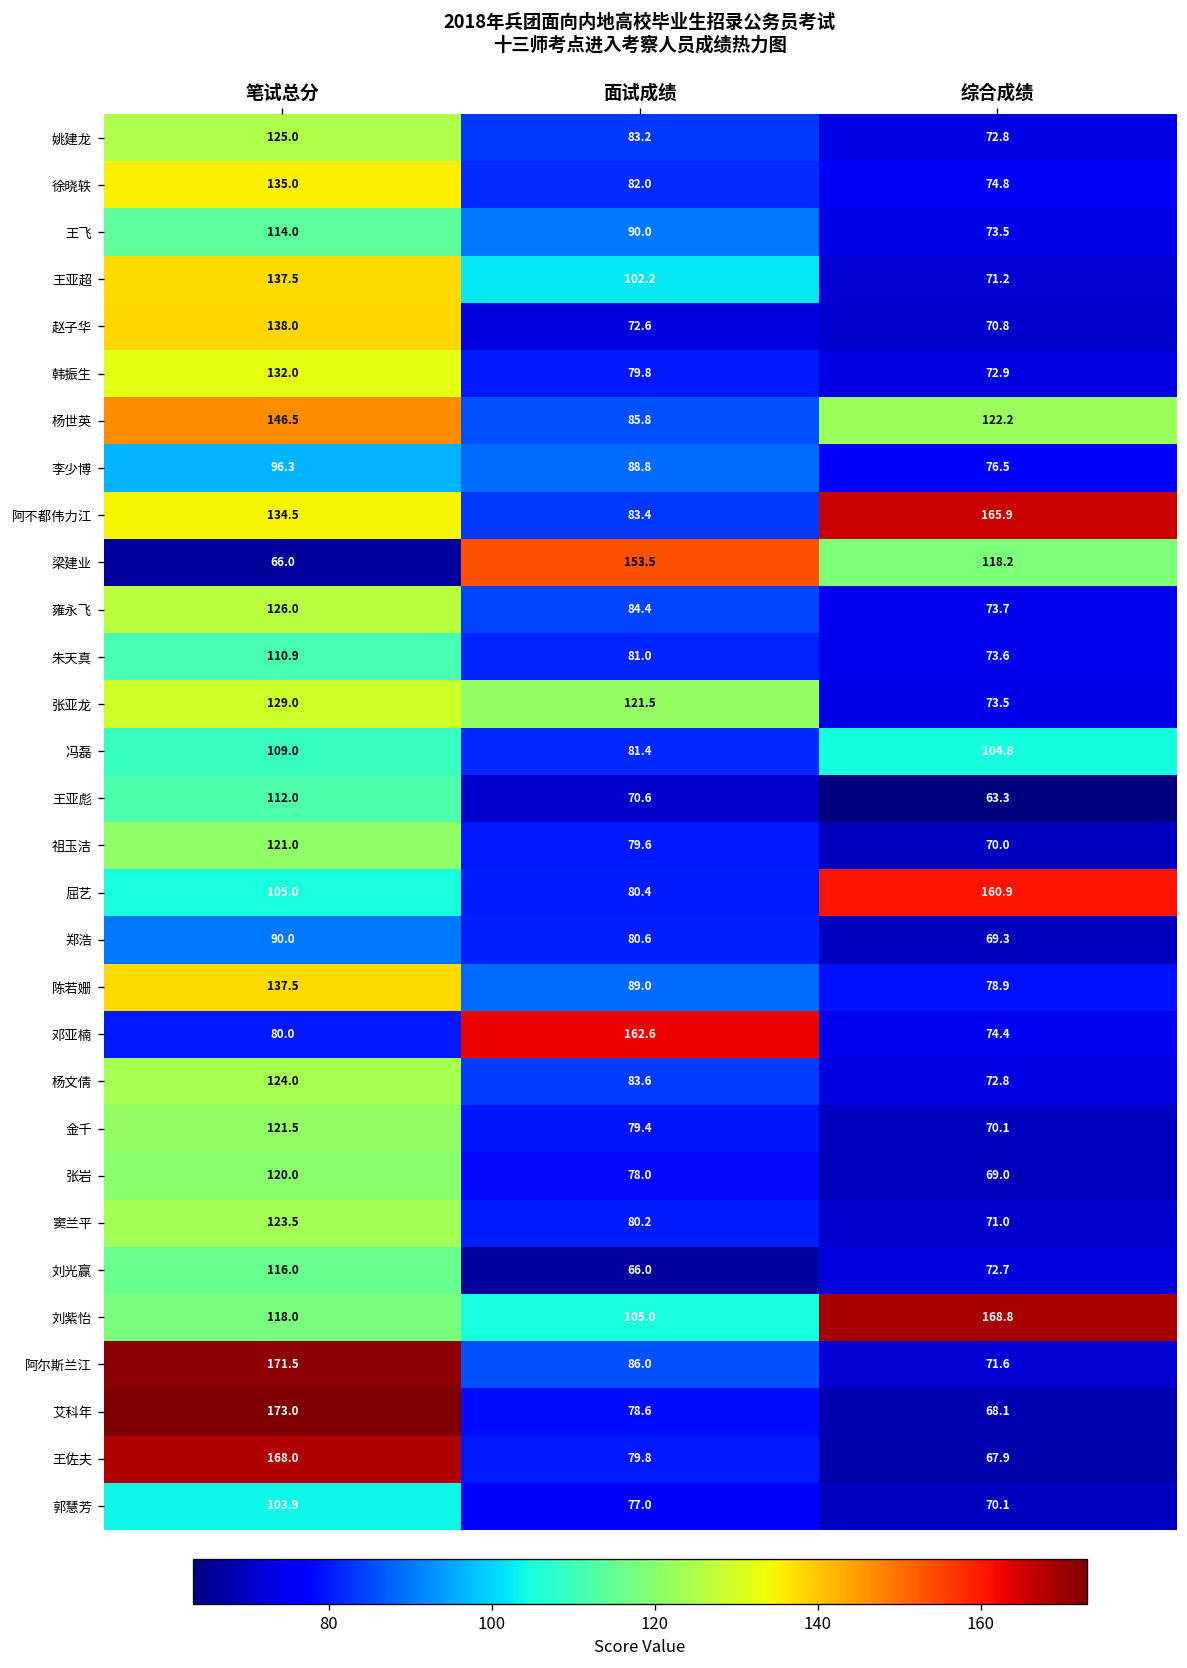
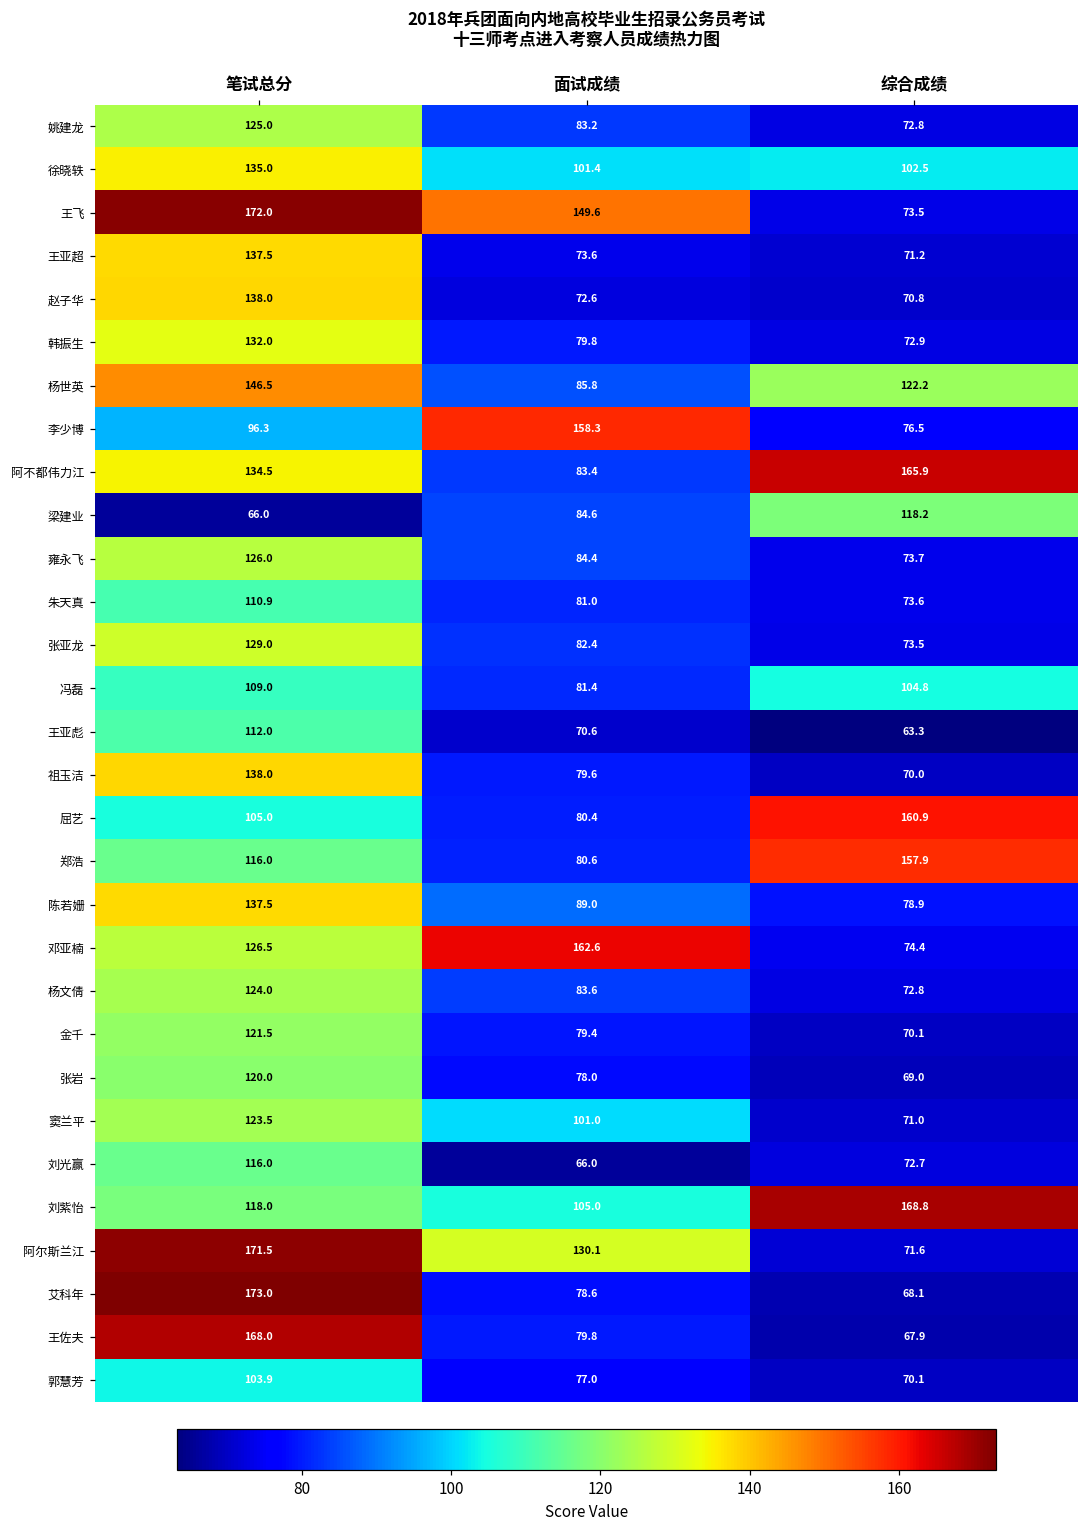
  {
    "姚建龙": {
      "笔试总分": 125.0,
      "面试成绩": 83.2,
      "综合成绩": 72.8
    },
    "徐晓轶": {
      "笔试总分": 135.0,
-     "面试成绩": 82.0,
-     "综合成绩": 74.8
+     "面试成绩": 101.4,
+     "综合成绩": 102.5
    },
    "王飞": {
-     "笔试总分": 114.0,
-     "面试成绩": 90.0,
+     "笔试总分": 172.0,
+     "面试成绩": 149.6,
      "综合成绩": 73.5
    },
    "王亚超": {
      "笔试总分": 137.5,
-     "面试成绩": 102.2,
+     "面试成绩": 73.6,
      "综合成绩": 71.2
    },
    "赵子华": {
      "笔试总分": 138.0,
      "面试成绩": 72.6,
      "综合成绩": 70.8
    },
    "韩振生": {
      "笔试总分": 132.0,
      "面试成绩": 79.8,
      "综合成绩": 72.9
    },
    "杨世英": {
      "笔试总分": 146.5,
      "面试成绩": 85.8,
      "综合成绩": 122.2
    },
    "李少博": {
      "笔试总分": 96.3,
-     "面试成绩": 88.8,
+     "面试成绩": 158.3,
      "综合成绩": 76.5
    },
    "阿不都伟力江": {
      "笔试总分": 134.5,
      "面试成绩": 83.4,
      "综合成绩": 165.9
    },
    "梁建业": {
      "笔试总分": 66.0,
-     "面试成绩": 153.5,
+     "面试成绩": 84.6,
      "综合成绩": 118.2
    },
    "雍永飞": {
      "笔试总分": 126.0,
      "面试成绩": 84.4,
      "综合成绩": 73.7
    },
    "朱天真": {
      "笔试总分": 110.9,
      "面试成绩": 81.0,
      "综合成绩": 73.6
    },
    "张亚龙": {
      "笔试总分": 129.0,
-     "面试成绩": 121.5,
+     "面试成绩": 82.4,
      "综合成绩": 73.5
    },
    "冯磊": {
      "笔试总分": 109.0,
      "面试成绩": 81.4,
      "综合成绩": 104.8
    },
    "王亚彪": {
      "笔试总分": 112.0,
      "面试成绩": 70.6,
      "综合成绩": 63.3
    },
    "祖玉洁": {
-     "笔试总分": 121.0,
+     "笔试总分": 138.0,
      "面试成绩": 79.6,
      "综合成绩": 70.0
    },
    "屈艺": {
      "笔试总分": 105.0,
      "面试成绩": 80.4,
      "综合成绩": 160.9
    },
    "郑浩": {
-     "笔试总分": 90.0,
+     "笔试总分": 116.0,
      "面试成绩": 80.6,
-     "综合成绩": 69.3
+     "综合成绩": 157.9
    },
    "陈若姗": {
      "笔试总分": 137.5,
      "面试成绩": 89.0,
      "综合成绩": 78.9
    },
    "邓亚楠": {
-     "笔试总分": 80.0,
+     "笔试总分": 126.5,
      "面试成绩": 162.6,
      "综合成绩": 74.4
    },
    "杨文倩": {
      "笔试总分": 124.0,
      "面试成绩": 83.6,
      "综合成绩": 72.8
    },
    "金千": {
      "笔试总分": 121.5,
      "面试成绩": 79.4,
      "综合成绩": 70.1
    },
    "张岩": {
      "笔试总分": 120.0,
      "面试成绩": 78.0,
      "综合成绩": 69.0
    },
    "窦兰平": {
      "笔试总分": 123.5,
-     "面试成绩": 80.2,
+     "面试成绩": 101.0,
      "综合成绩": 71.0
    },
    "刘光赢": {
      "笔试总分": 116.0,
      "面试成绩": 66.0,
      "综合成绩": 72.7
    },
    "刘紫怡": {
      "笔试总分": 118.0,
      "面试成绩": 105.0,
      "综合成绩": 168.8
    },
    "阿尔斯兰江": {
      "笔试总分": 171.5,
-     "面试成绩": 86.0,
+     "面试成绩": 130.1,
      "综合成绩": 71.6
    },
    "艾科年": {
      "笔试总分": 173.0,
      "面试成绩": 78.6,
      "综合成绩": 68.1
    },
    "王佐夫": {
      "笔试总分": 168.0,
      "面试成绩": 79.8,
      "综合成绩": 67.9
    },
    "郭慧芳": {
      "笔试总分": 103.9,
      "面试成绩": 77.0,
      "综合成绩": 70.1
    }
  }
